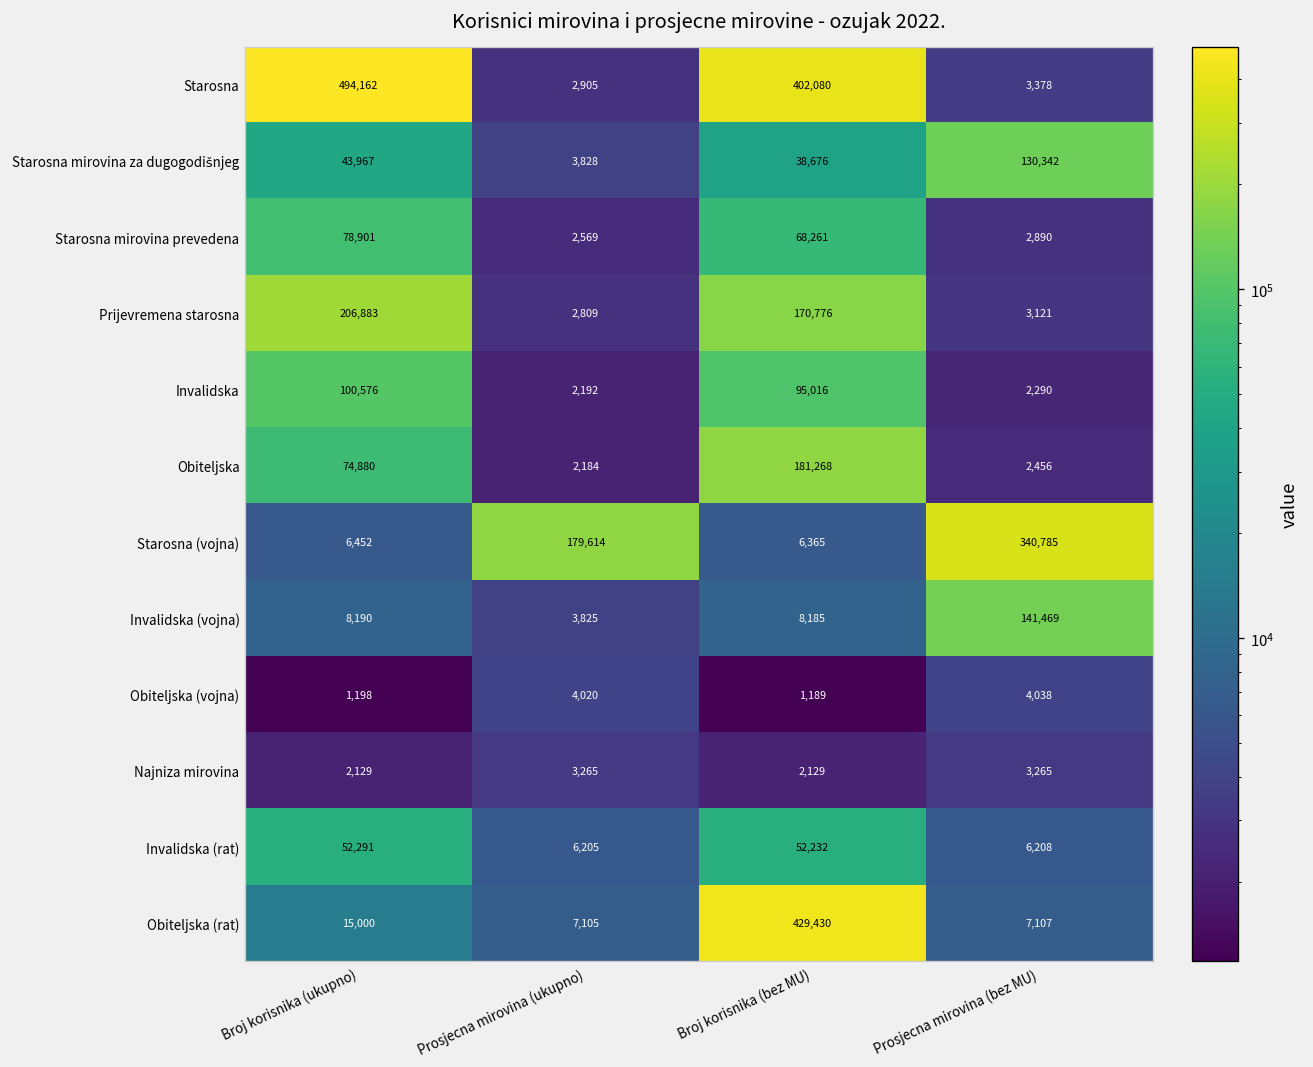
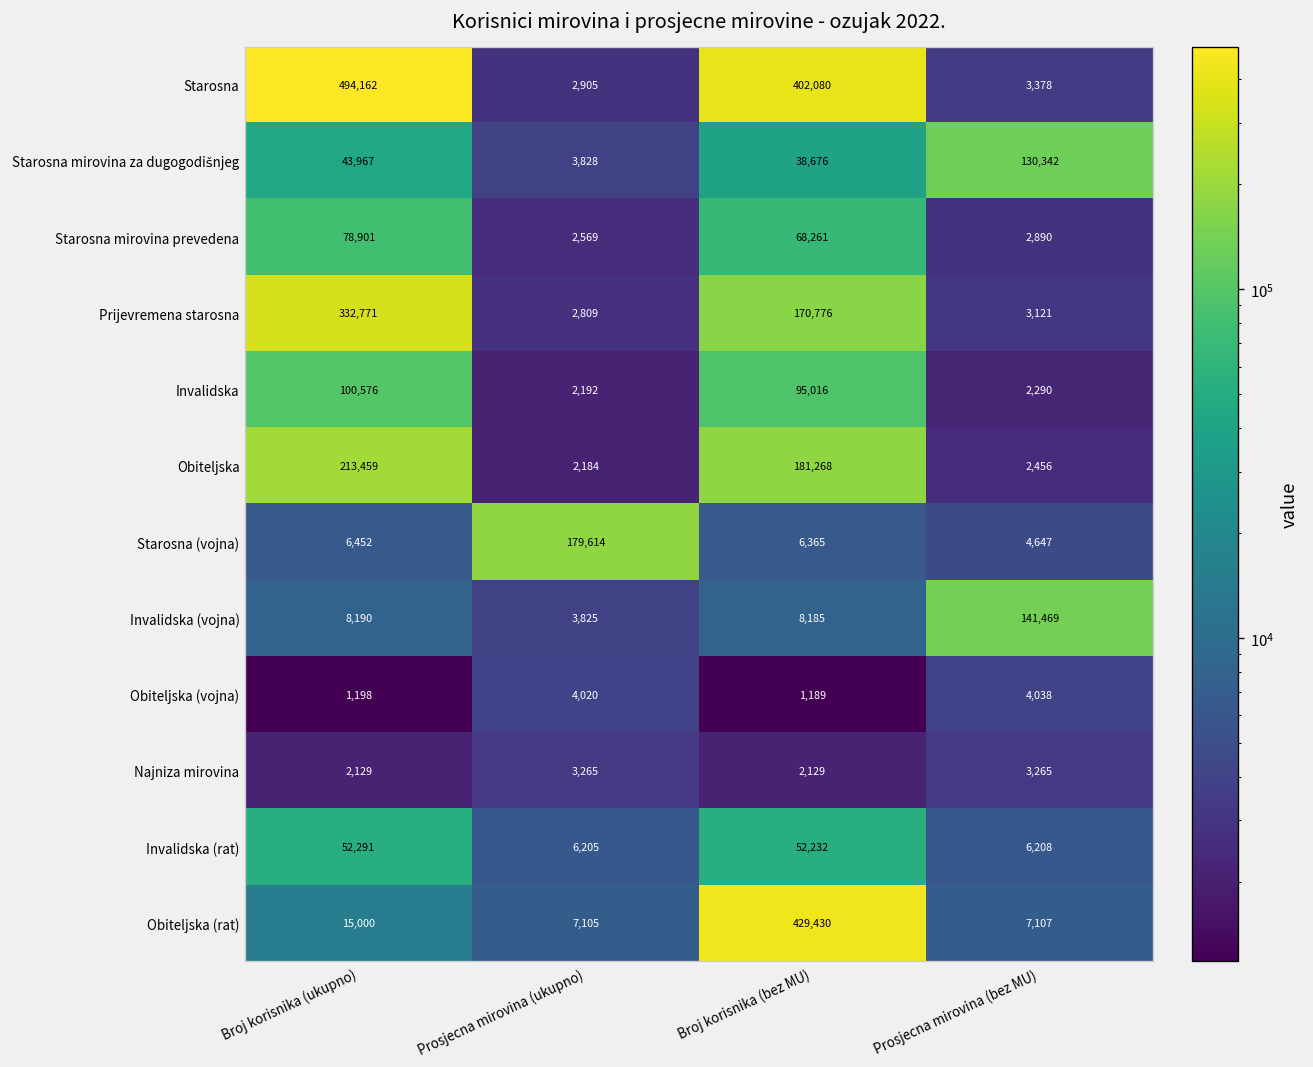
  {
    "Starosna": {
      "Broj korisnika (ukupno)": "494,162",
      "Prosjecna mirovina (ukupno)": "2,905",
      "Broj korisnika (bez MU)": "402,080",
      "Prosjecna mirovina (bez MU)": "3,378"
    },
    "Starosna mirovina za dugogodišnjeg": {
      "Broj korisnika (ukupno)": "43,967",
      "Prosjecna mirovina (ukupno)": "3,828",
      "Broj korisnika (bez MU)": "38,676",
      "Prosjecna mirovina (bez MU)": "130,342"
    },
    "Starosna mirovina prevedena": {
      "Broj korisnika (ukupno)": "78,901",
      "Prosjecna mirovina (ukupno)": "2,569",
      "Broj korisnika (bez MU)": "68,261",
      "Prosjecna mirovina (bez MU)": "2,890"
    },
    "Prijevremena starosna": {
-     "Broj korisnika (ukupno)": "206,883",
+     "Broj korisnika (ukupno)": "332,771",
      "Prosjecna mirovina (ukupno)": "2,809",
      "Broj korisnika (bez MU)": "170,776",
      "Prosjecna mirovina (bez MU)": "3,121"
    },
    "Invalidska": {
      "Broj korisnika (ukupno)": "100,576",
      "Prosjecna mirovina (ukupno)": "2,192",
      "Broj korisnika (bez MU)": "95,016",
      "Prosjecna mirovina (bez MU)": "2,290"
    },
    "Obiteljska": {
-     "Broj korisnika (ukupno)": "74,880",
+     "Broj korisnika (ukupno)": "213,459",
      "Prosjecna mirovina (ukupno)": "2,184",
      "Broj korisnika (bez MU)": "181,268",
      "Prosjecna mirovina (bez MU)": "2,456"
    },
    "Starosna (vojna)": {
      "Broj korisnika (ukupno)": "6,452",
      "Prosjecna mirovina (ukupno)": "179,614",
      "Broj korisnika (bez MU)": "6,365",
-     "Prosjecna mirovina (bez MU)": "340,785"
+     "Prosjecna mirovina (bez MU)": "4,647"
    },
    "Invalidska (vojna)": {
      "Broj korisnika (ukupno)": "8,190",
      "Prosjecna mirovina (ukupno)": "3,825",
      "Broj korisnika (bez MU)": "8,185",
      "Prosjecna mirovina (bez MU)": "141,469"
    },
    "Obiteljska (vojna)": {
      "Broj korisnika (ukupno)": "1,198",
      "Prosjecna mirovina (ukupno)": "4,020",
      "Broj korisnika (bez MU)": "1,189",
      "Prosjecna mirovina (bez MU)": "4,038"
    },
    "Najniza mirovina": {
      "Broj korisnika (ukupno)": "2,129",
      "Prosjecna mirovina (ukupno)": "3,265",
      "Broj korisnika (bez MU)": "2,129",
      "Prosjecna mirovina (bez MU)": "3,265"
    },
    "Invalidska (rat)": {
      "Broj korisnika (ukupno)": "52,291",
      "Prosjecna mirovina (ukupno)": "6,205",
      "Broj korisnika (bez MU)": "52,232",
      "Prosjecna mirovina (bez MU)": "6,208"
    },
    "Obiteljska (rat)": {
      "Broj korisnika (ukupno)": "15,000",
      "Prosjecna mirovina (ukupno)": "7,105",
      "Broj korisnika (bez MU)": "429,430",
      "Prosjecna mirovina (bez MU)": "7,107"
    }
  }
